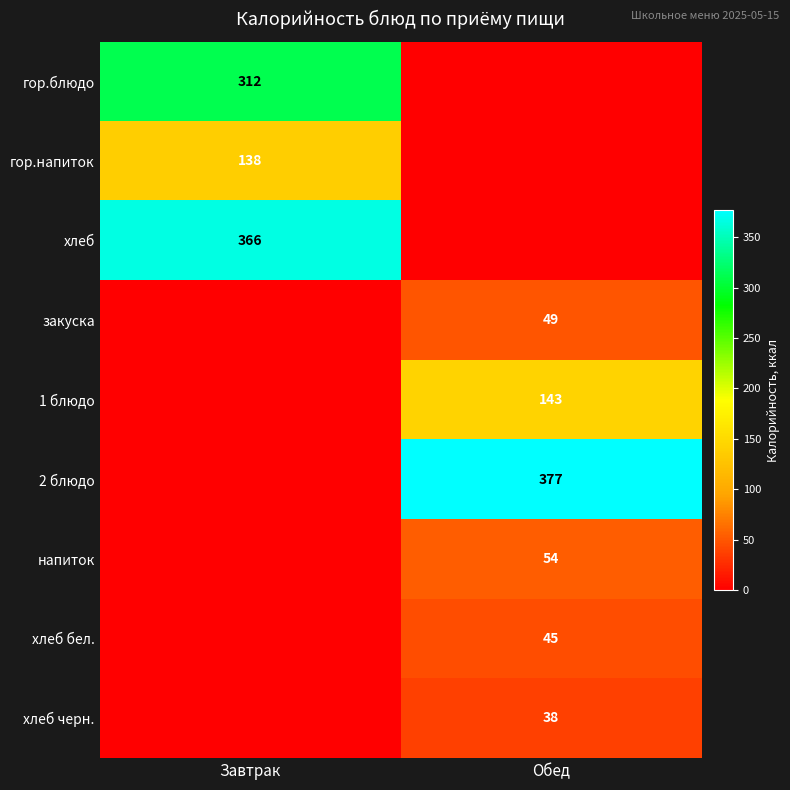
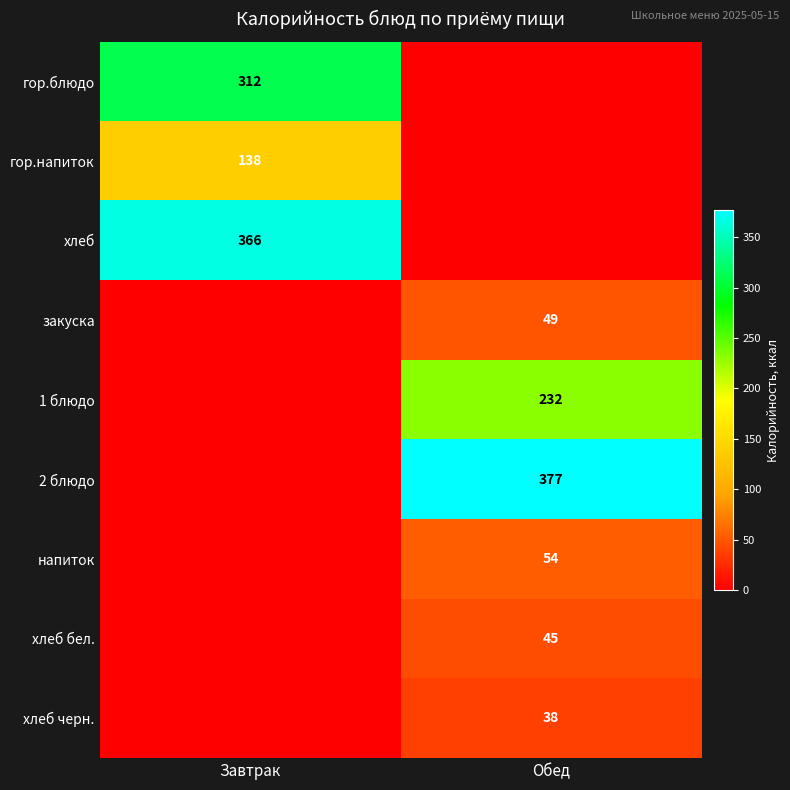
  {
    "гор.блюдо": {
      "Завтрак": 312
    },
    "гор.напиток": {
      "Завтрак": 138
    },
    "хлеб": {
      "Завтрак": 366
    },
    "закуска": {
      "Обед": 49
    },
    "1 блюдо": {
-     "Обед": 143
+     "Обед": 232
    },
    "2 блюдо": {
      "Обед": 377
    },
    "напиток": {
      "Обед": 54
    },
    "хлеб бел.": {
      "Обед": 45
    },
    "хлеб черн.": {
      "Обед": 38
    }
  }
